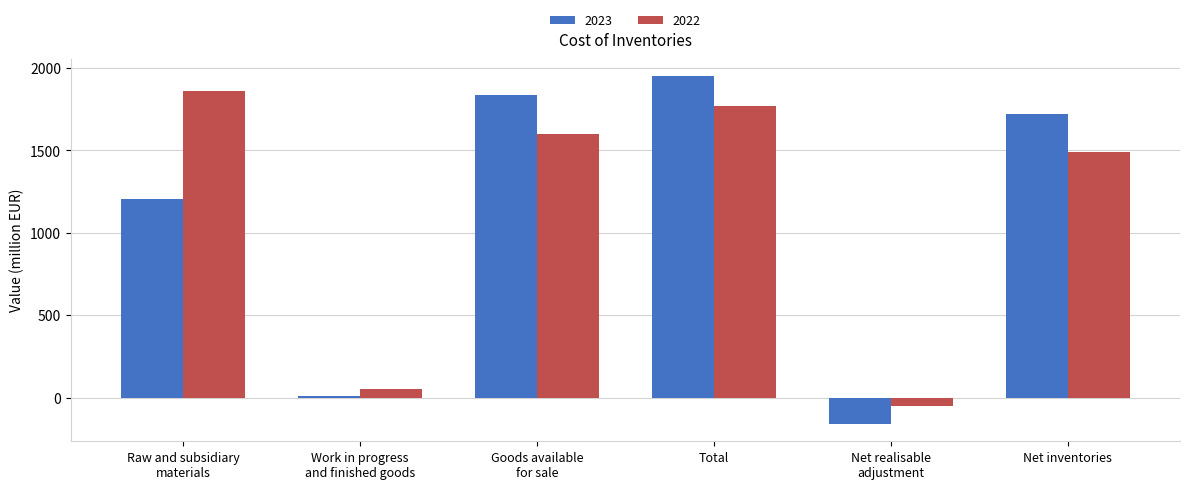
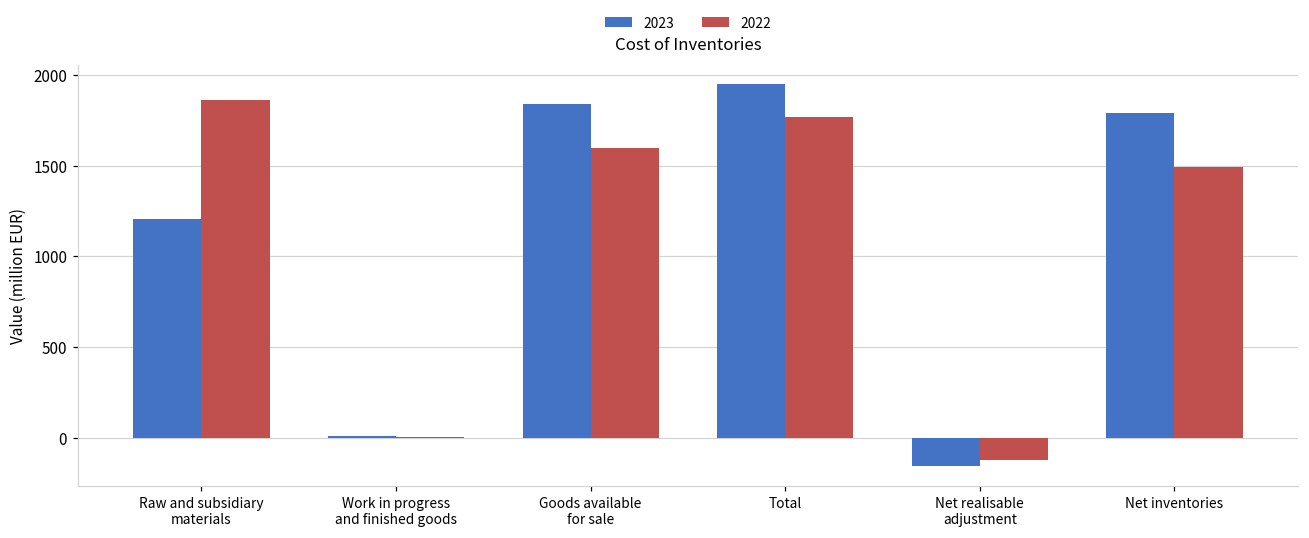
  {
    "2023": {
      "Raw and subsidiary materials": 1210,
      "Goods available for sale": 1840,
      "Total": 1950,
      "Net realisable adjustment": -160,
-     "Net inventories": 1720
+     "Net inventories": 1790
    },
    "2022": {
      "Raw and subsidiary materials": 1860,
-     "Work in progress and finished goods": 50,
+     "Work in progress and finished goods": 0,
      "Goods available for sale": 1600,
      "Total": 1770,
-     "Net realisable adjustment": -50,
+     "Net realisable adjustment": -130,
      "Net inventories": 1490
    }
  }
